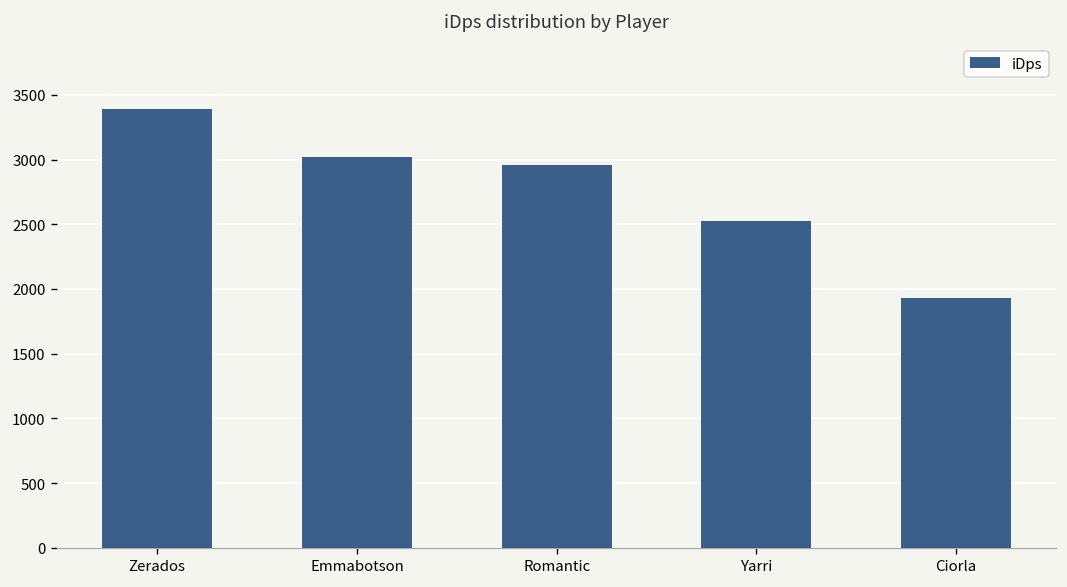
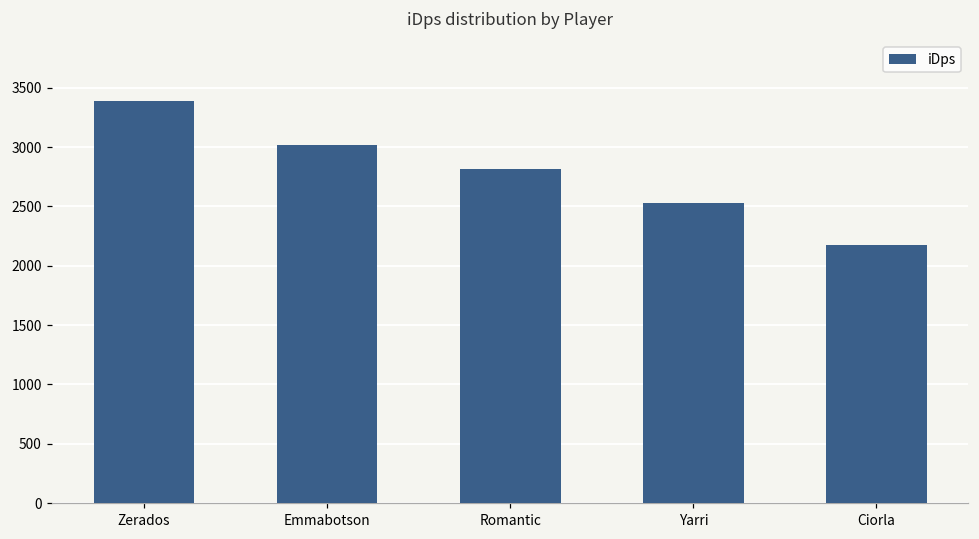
  {
    "Zerados": 3390,
    "Emmabotson": 3020,
-   "Romantic": 2960,
+   "Romantic": 2820,
    "Yarri": 2530,
-   "Ciorla": 1930
+   "Ciorla": 2170
  }
